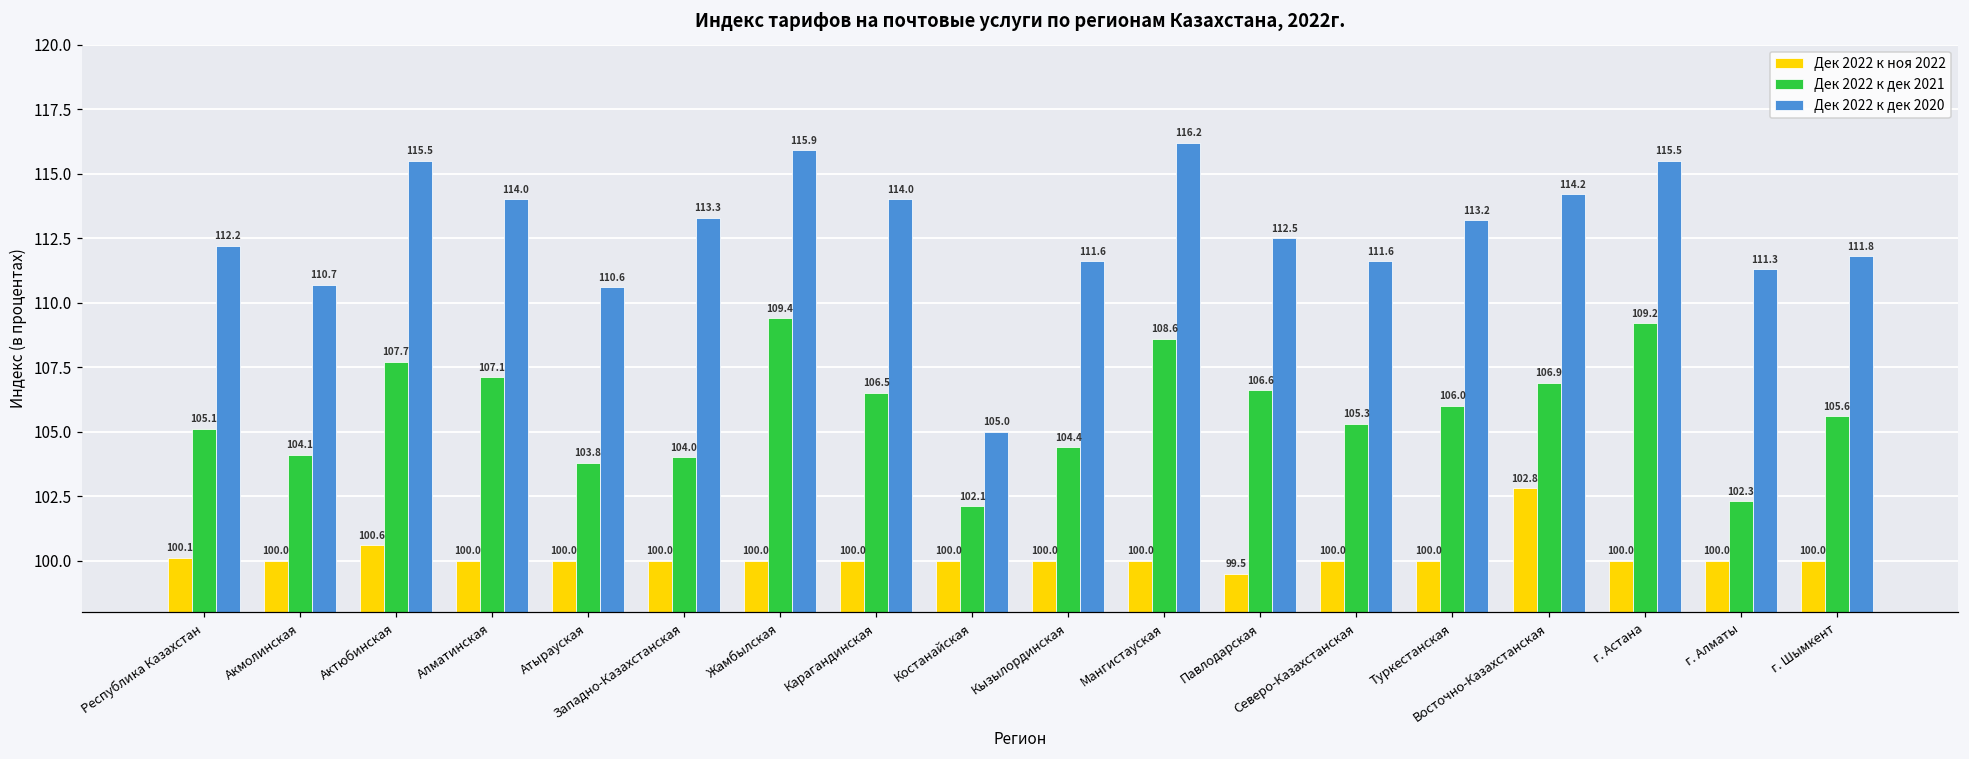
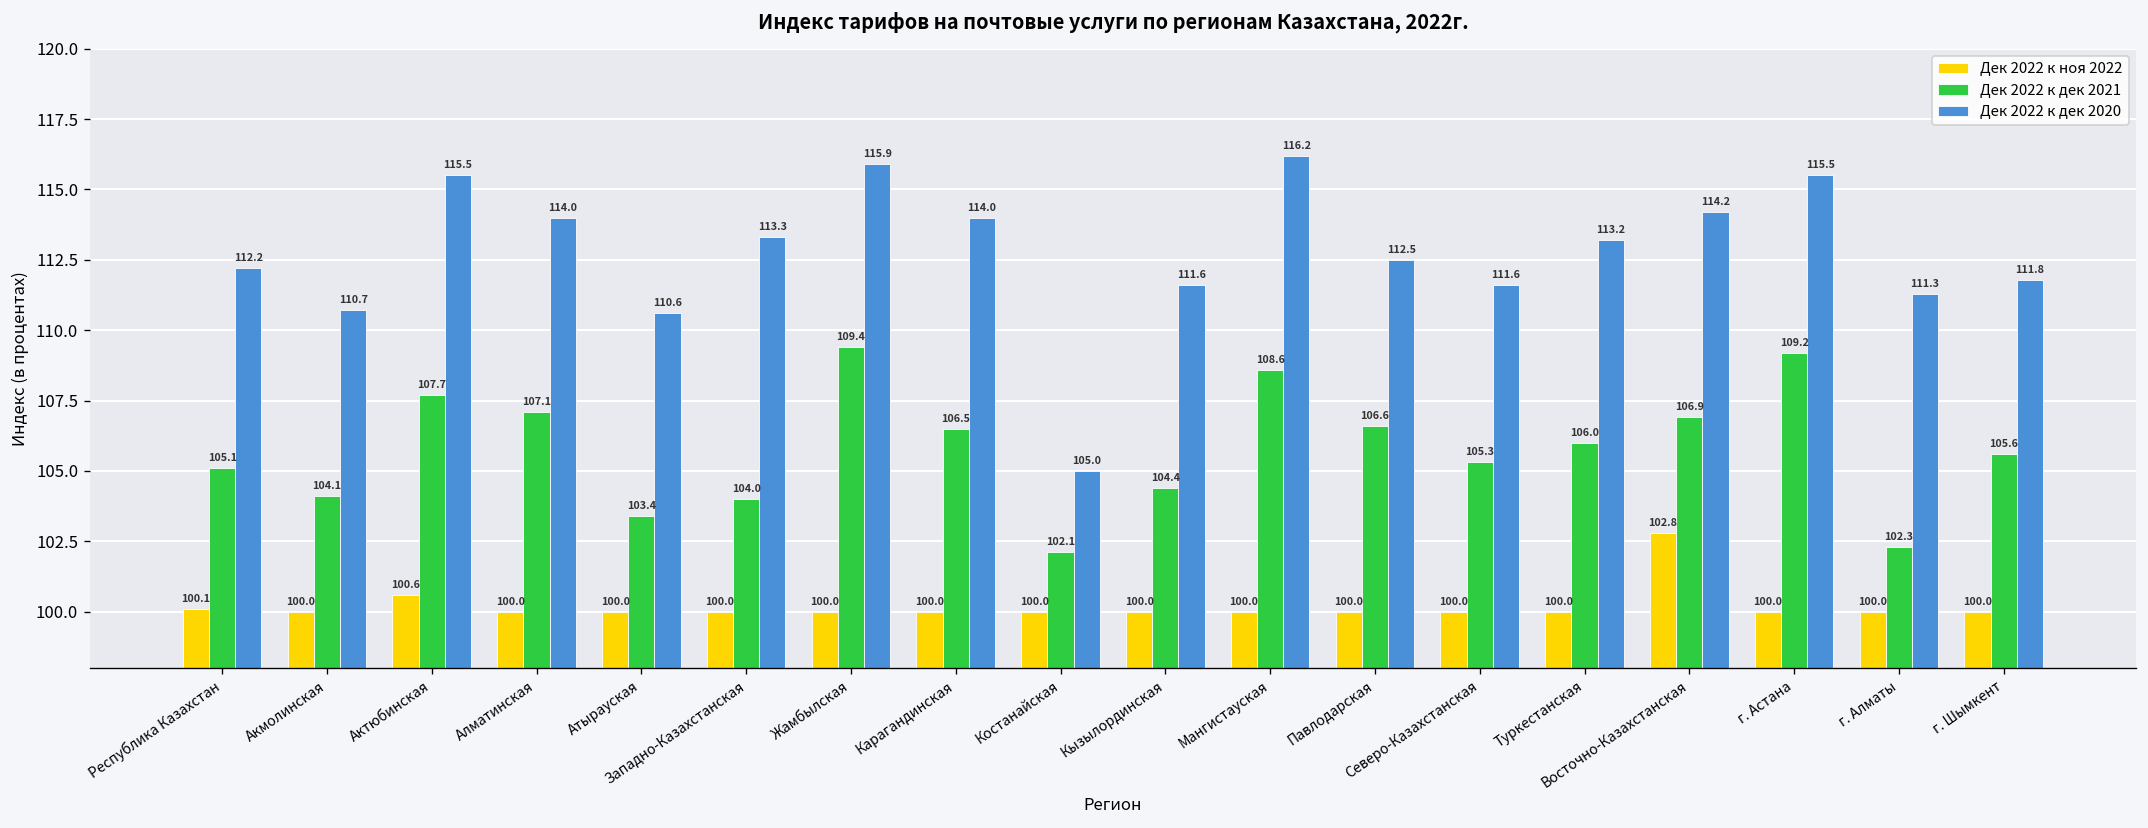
  {
    "Дек 2022 к ноя 2022": {
      "Республика Казахстан": 100.1,
      "Акмолинская": 100.0,
      "Актюбинская": 100.6,
      "Алматинская": 100.0,
      "Атырауская": 100.0,
      "Западно-Казахстанская": 100.0,
      "Жамбылская": 100.0,
      "Карагандинская": 100.0,
      "Костанайская": 100.0,
      "Кызылординская": 100.0,
      "Мангистауская": 100.0,
-     "Павлодарская": 99.5,
+     "Павлодарская": 100.0,
      "Северо-Казахстанская": 100.0,
      "Туркестанская": 100.0,
      "Восточно-Казахстанская": 102.8,
      "г. Астана": 100.0,
      "г. Алматы": 100.0,
      "г. Шымкент": 100.0
    },
    "Дек 2022 к дек 2021": {
      "Республика Казахстан": 105.1,
      "Акмолинская": 104.1,
      "Актюбинская": 107.7,
      "Алматинская": 107.1,
-     "Атырауская": 103.8,
+     "Атырауская": 103.4,
      "Западно-Казахстанская": 104.0,
      "Жамбылская": 109.4,
      "Карагандинская": 106.5,
      "Костанайская": 102.1,
      "Кызылординская": 104.4,
      "Мангистауская": 108.6,
      "Павлодарская": 106.6,
      "Северо-Казахстанская": 105.3,
      "Туркестанская": 106.0,
      "Восточно-Казахстанская": 106.9,
      "г. Астана": 109.2,
      "г. Алматы": 102.3,
      "г. Шымкент": 105.6
    },
    "Дек 2022 к дек 2020": {
      "Республика Казахстан": 112.2,
      "Акмолинская": 110.7,
      "Актюбинская": 115.5,
      "Алматинская": 114.0,
      "Атырауская": 110.6,
      "Западно-Казахстанская": 113.3,
      "Жамбылская": 115.9,
      "Карагандинская": 114.0,
      "Костанайская": 105.0,
      "Кызылординская": 111.6,
      "Мангистауская": 116.2,
      "Павлодарская": 112.5,
      "Северо-Казахстанская": 111.6,
      "Туркестанская": 113.2,
      "Восточно-Казахстанская": 114.2,
      "г. Астана": 115.5,
      "г. Алматы": 111.3,
      "г. Шымкент": 111.8
    }
  }
